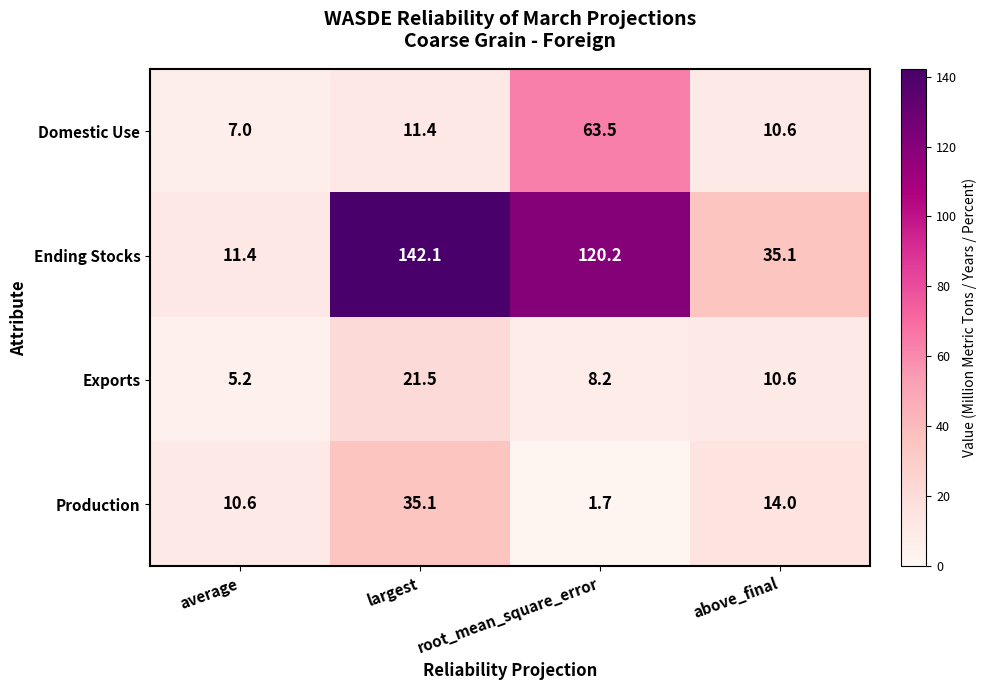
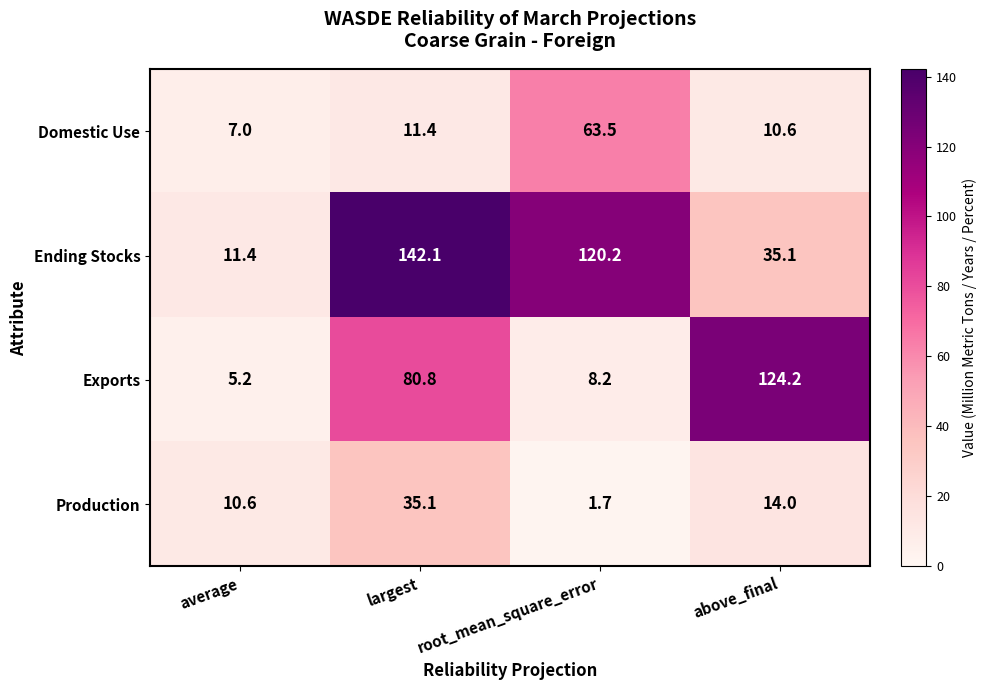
  {
    "Domestic Use": {
      "average": 7.0,
      "largest": 11.4,
      "root_mean_square_error": 63.5,
      "above_final": 10.6
    },
    "Ending Stocks": {
      "average": 11.4,
      "largest": 142.1,
      "root_mean_square_error": 120.2,
      "above_final": 35.1
    },
    "Exports": {
      "average": 5.2,
-     "largest": 21.5,
+     "largest": 80.8,
      "root_mean_square_error": 8.2,
-     "above_final": 10.6
+     "above_final": 124.2
    },
    "Production": {
      "average": 10.6,
      "largest": 35.1,
      "root_mean_square_error": 1.7,
      "above_final": 14.0
    }
  }
